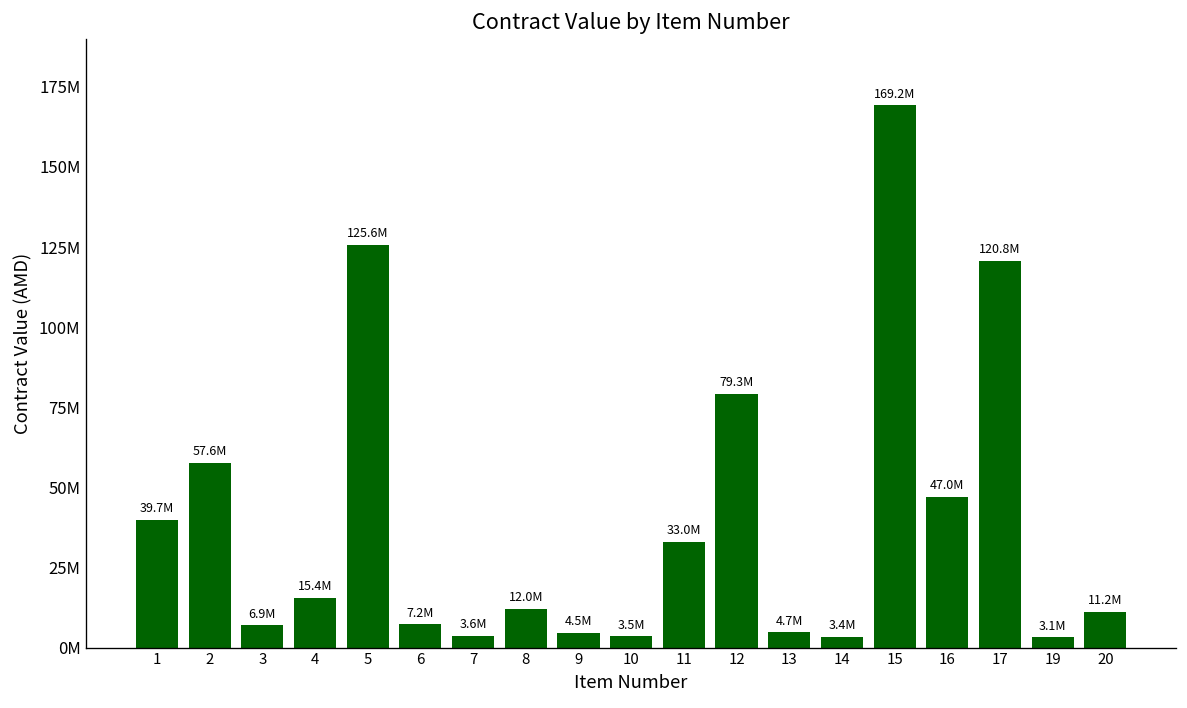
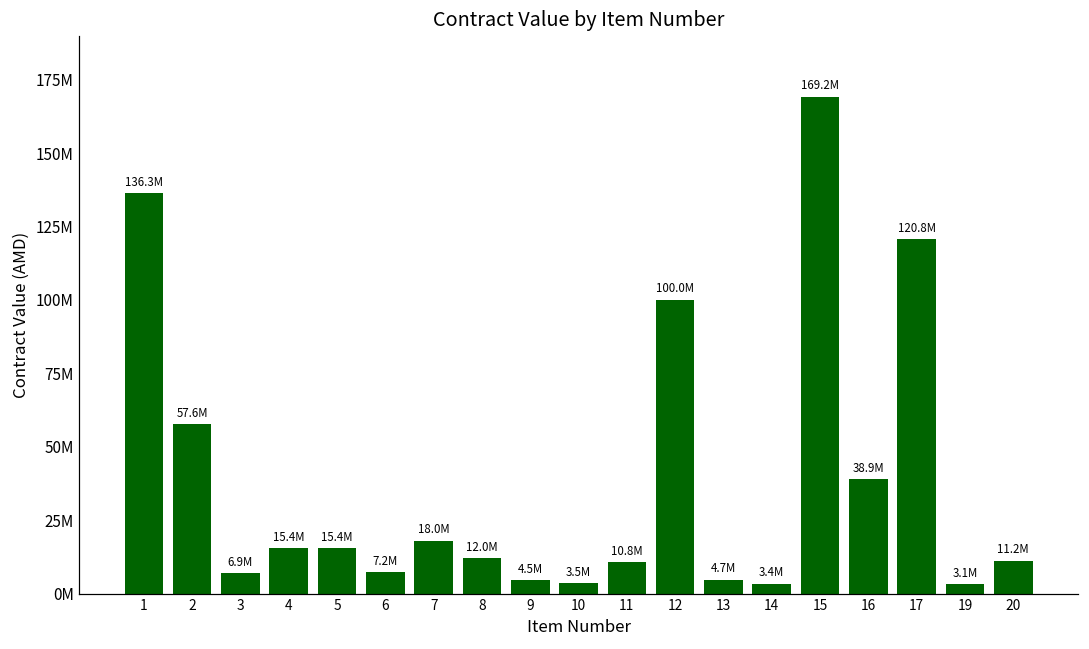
  {
-   "1": "39.7M",
+   "1": "136.3M",
    "2": "57.6M",
    "3": "6.9M",
    "4": "15.4M",
-   "5": "125.6M",
+   "5": "15.4M",
    "6": "7.2M",
-   "7": "3.6M",
+   "7": "18.0M",
    "8": "12.0M",
    "9": "4.5M",
    "10": "3.5M",
-   "11": "33.0M",
-   "12": "79.3M",
+   "11": "10.8M",
+   "12": "100.0M",
    "13": "4.7M",
    "14": "3.4M",
    "15": "169.2M",
-   "16": "47.0M",
+   "16": "38.9M",
    "17": "120.8M",
    "19": "3.1M",
    "20": "11.2M"
  }
